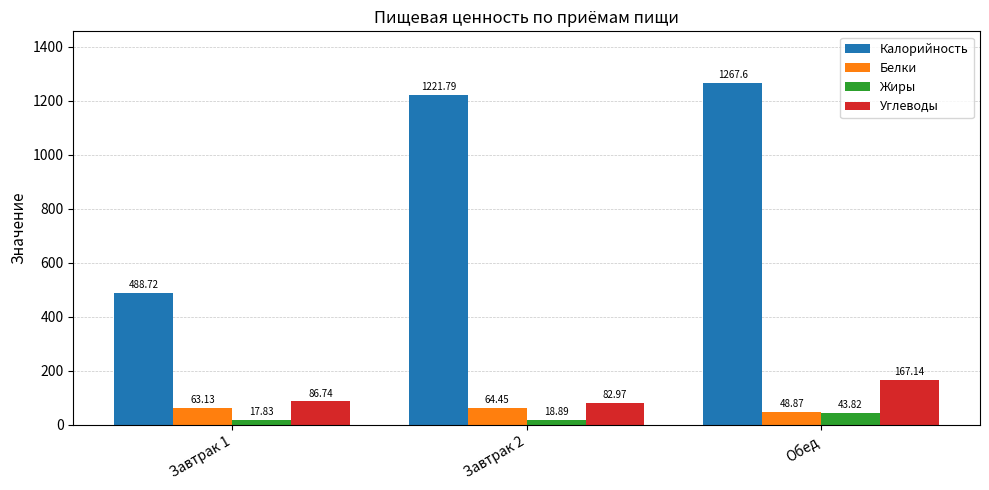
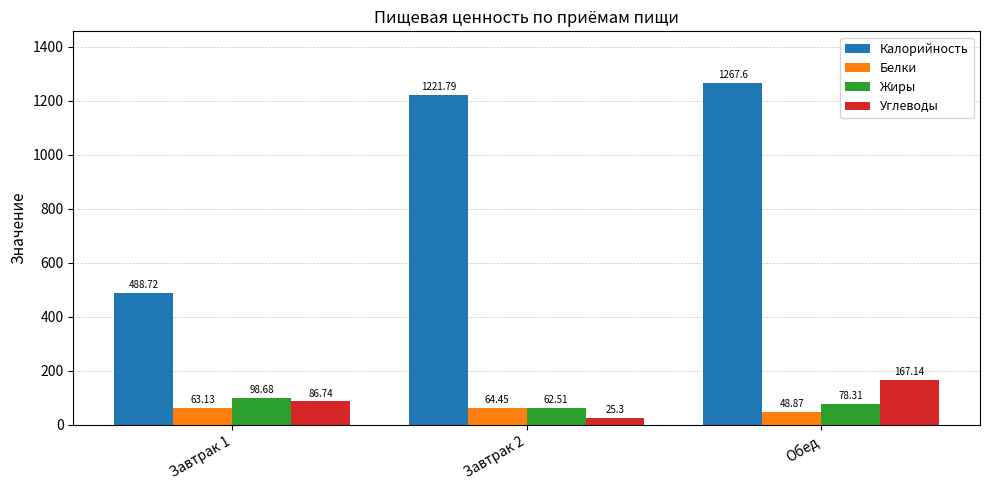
  {
    "Калорийность": {
      "Завтрак 1": 488.72,
      "Завтрак 2": 1221.79,
      "Обед": 1267.6
    },
    "Белки": {
      "Завтрак 1": 63.13,
      "Завтрак 2": 64.45,
      "Обед": 48.87
    },
    "Жиры": {
-     "Завтрак 1": 17.83,
-     "Завтрак 2": 18.89,
-     "Обед": 43.82
+     "Завтрак 1": 98.68,
+     "Завтрак 2": 62.51,
+     "Обед": 78.31
    },
    "Углеводы": {
      "Завтрак 1": 86.74,
-     "Завтрак 2": 82.97,
+     "Завтрак 2": 25.3,
      "Обед": 167.14
    }
  }
